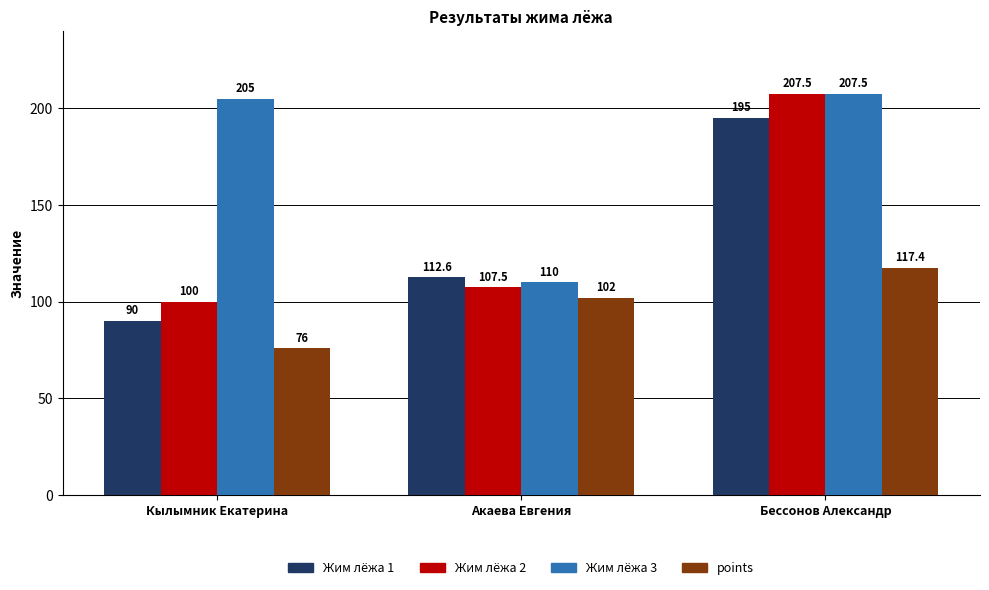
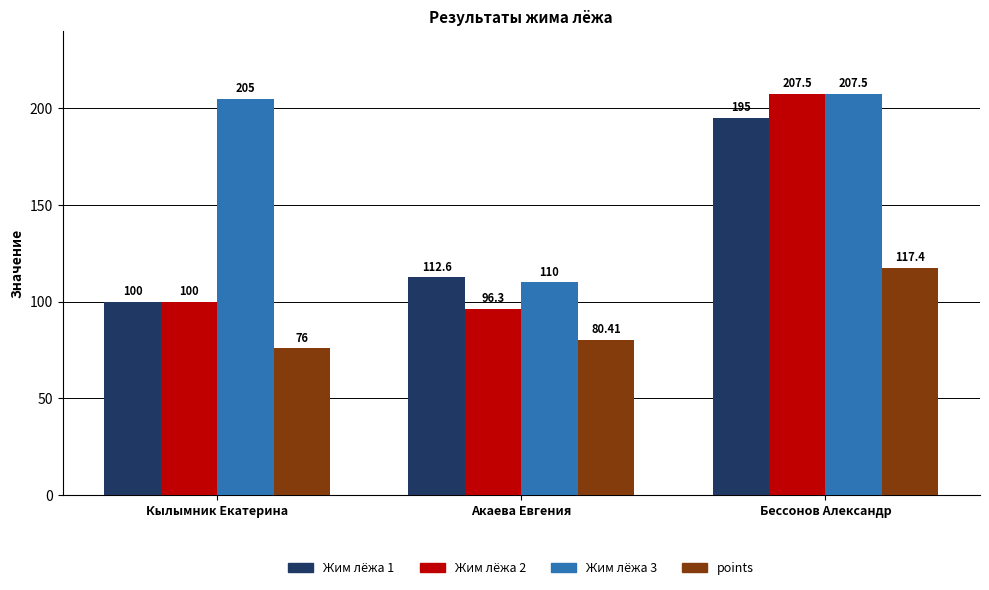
  {
    "Жим лёжа 1": {
-     "Кылымник Екатерина": 90,
+     "Кылымник Екатерина": 100,
      "Акаева Евгения": 112.6,
      "Бессонов Александр": 195
    },
    "Жим лёжа 2": {
      "Кылымник Екатерина": 100,
-     "Акаева Евгения": 107.5,
+     "Акаева Евгения": 96.3,
      "Бессонов Александр": 207.5
    },
    "Жим лёжа 3": {
      "Кылымник Екатерина": 205,
      "Акаева Евгения": 110,
      "Бессонов Александр": 207.5
    },
    "points": {
      "Кылымник Екатерина": 76,
-     "Акаева Евгения": 102,
+     "Акаева Евгения": 80.41,
      "Бессонов Александр": 117.4
    }
  }
